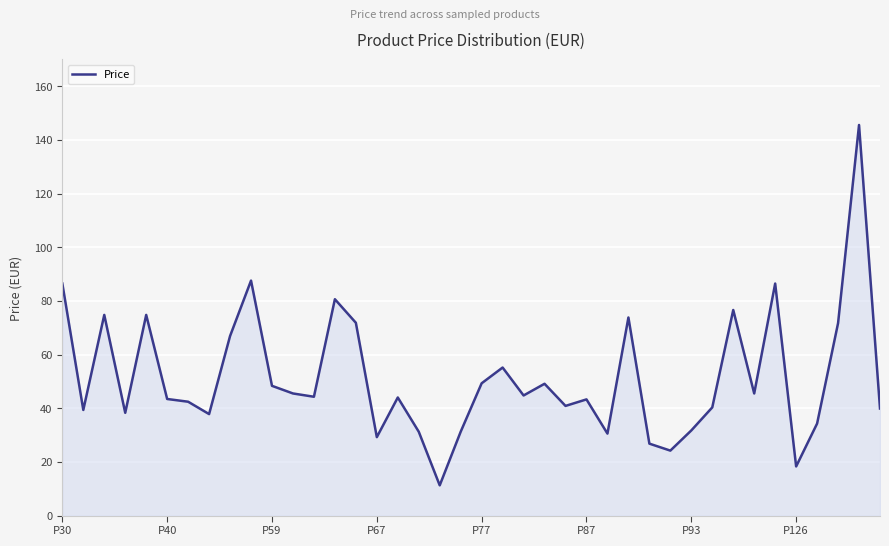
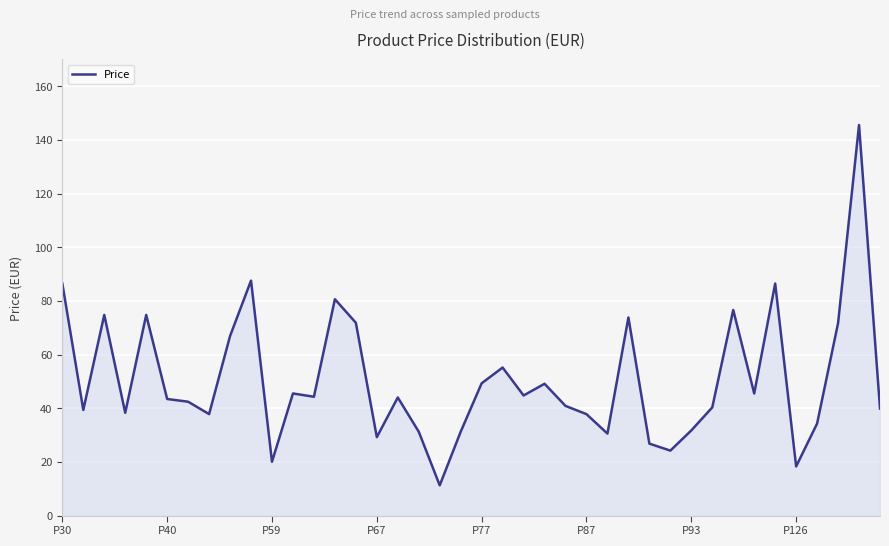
  {
    "P30": 86,
    "P40": 43,
-   "P59": 48,
+   "P59": 20,
    "P67": 29,
    "P77": 49,
-   "P87": 43,
+   "P87": 38,
    "P93": 32,
    "P126": 18
  }
